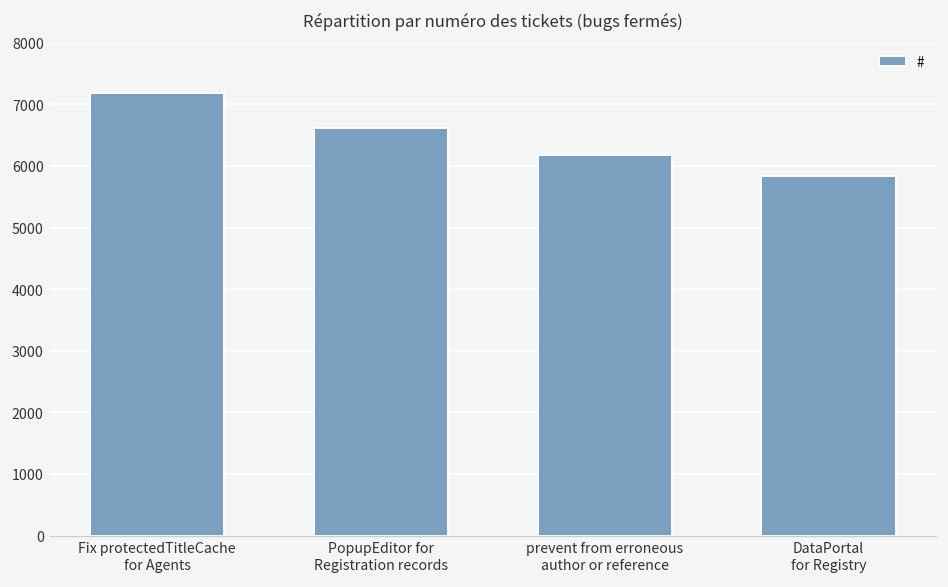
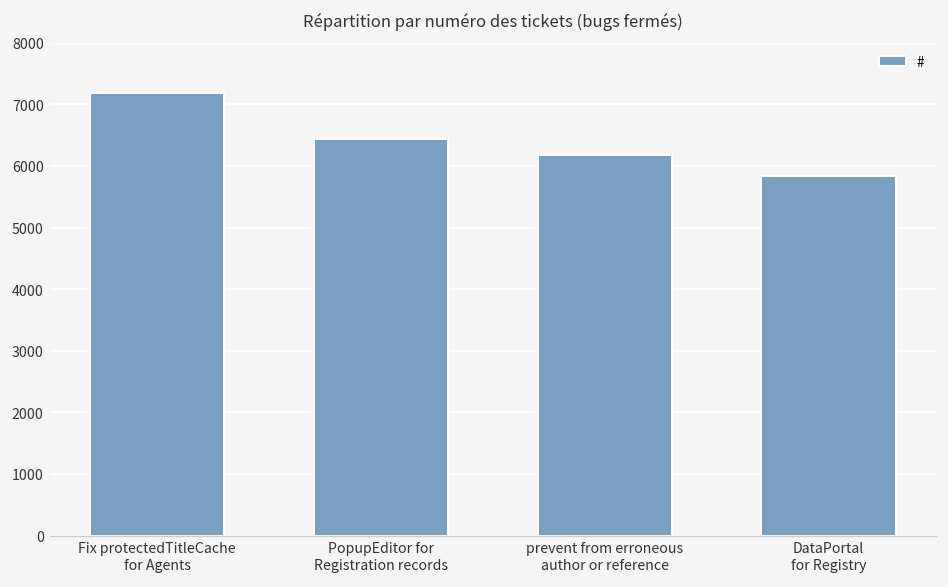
  {
    "Fix protectedTitleCache for Agents": 7200,
-   "PopupEditor for Registration records": 6600,
+   "PopupEditor for Registration records": 6400,
    "prevent from erroneous author or reference": 6200,
    "DataPortal for Registry": 5800
  }
